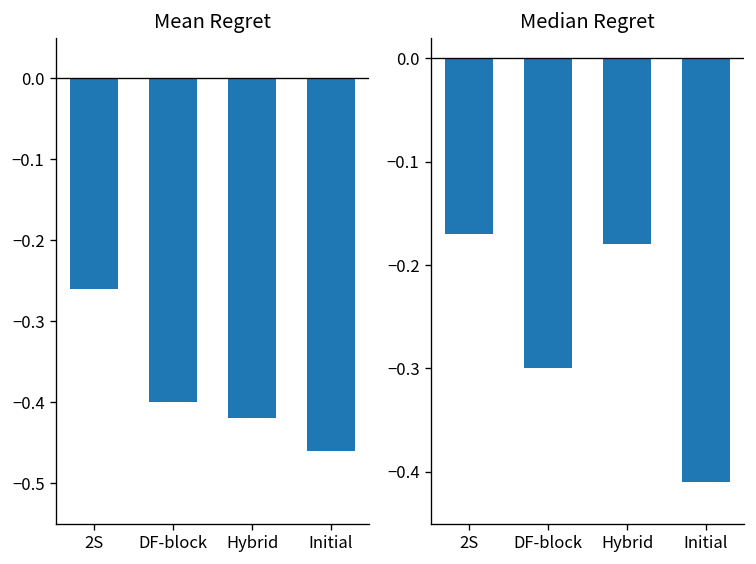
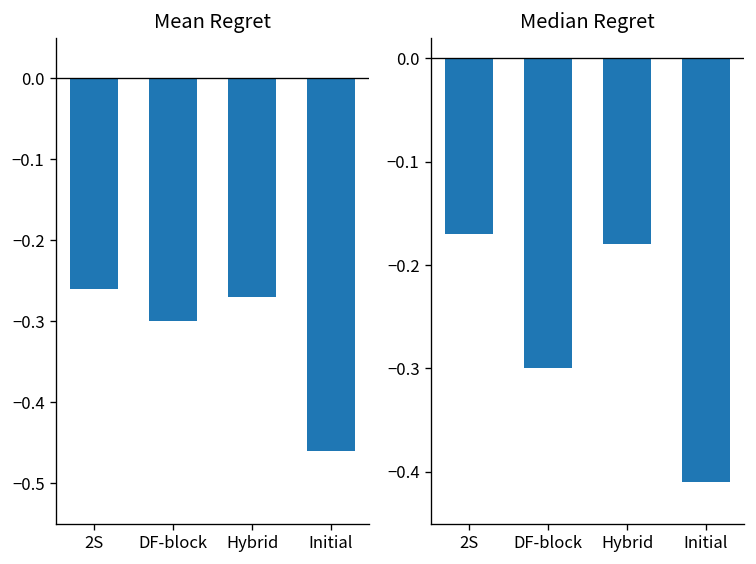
  {
    "Mean Regret": {
      "2S": -0.26,
-     "DF-block": -0.4,
-     "Hybrid": -0.42,
+     "DF-block": -0.3,
+     "Hybrid": -0.27,
      "Initial": -0.46
    },
    "Median Regret": {
      "2S": -0.17,
      "DF-block": -0.30,
      "Hybrid": -0.18,
      "Initial": -0.41
    }
  }
